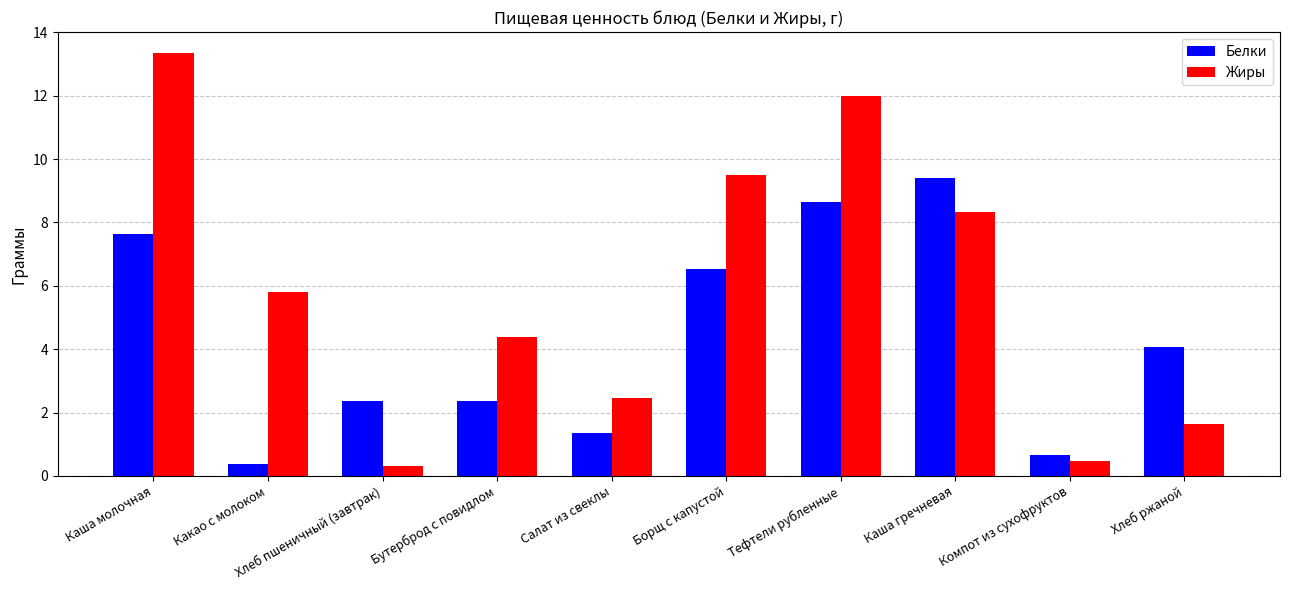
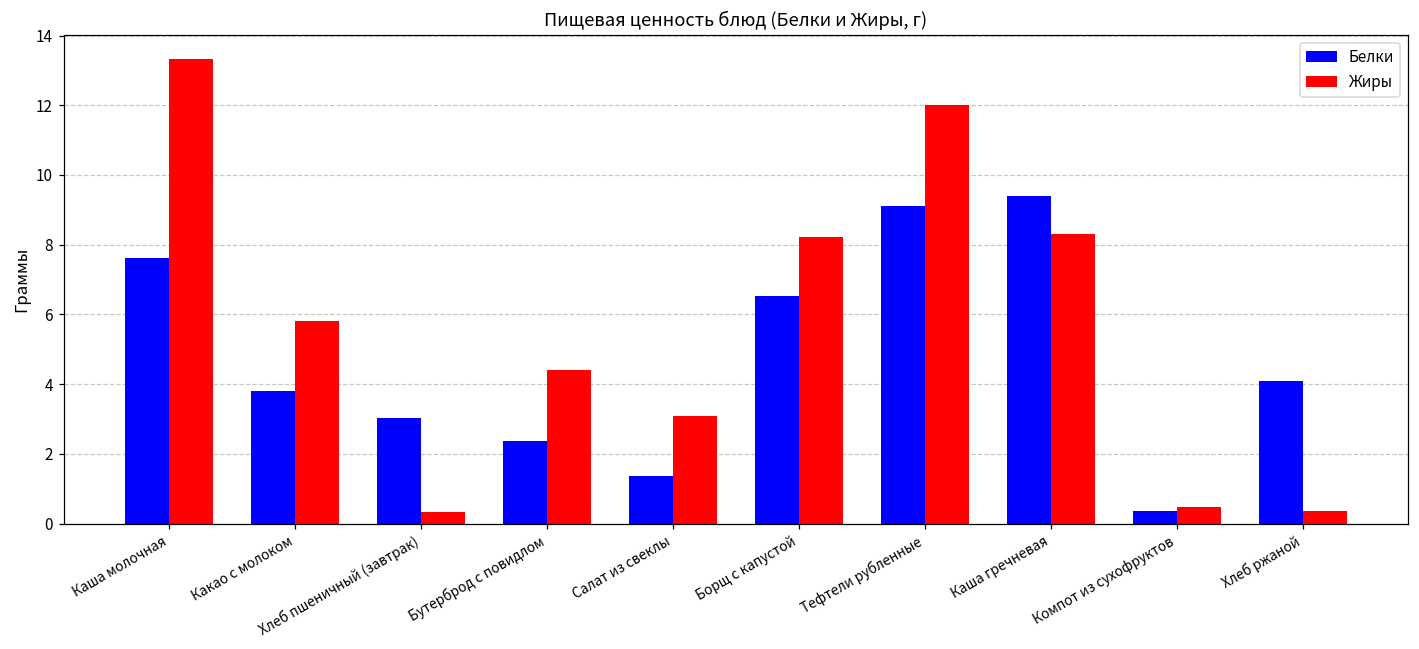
  {
    "Белки": {
      "Каша молочная": 7.6,
-     "Какао с молоком": 0.4,
-     "Хлеб пшеничный (завтрак)": 2.4,
+     "Какао с молоком": 3.8,
+     "Хлеб пшеничный (завтрак)": 3.0,
      "Бутерброд с повидлом": 2.4,
      "Салат из свеклы": 1.4,
      "Борщ с капустой": 6.5,
-     "Тефтели рубленные": 8.7,
+     "Тефтели рубленные": 9.1,
      "Каша гречневая": 9.4,
-     "Компот из сухофруктов": 0.7,
+     "Компот из сухофруктов": 0.4,
      "Хлеб ржаной": 4.1
    },
    "Жиры": {
      "Каша молочная": 13.3,
      "Какао с молоком": 5.8,
      "Хлеб пшеничный (завтрак)": 0.3,
      "Бутерброд с повидлом": 4.4,
-     "Салат из свеклы": 2.5,
-     "Борщ с капустой": 9.5,
+     "Салат из свеклы": 3.1,
+     "Борщ с капустой": 8.2,
      "Тефтели рубленные": 12.0,
      "Каша гречневая": 8.3,
      "Компот из сухофруктов": 0.5,
-     "Хлеб ржаной": 1.6
+     "Хлеб ржаной": 0.4
    }
  }
